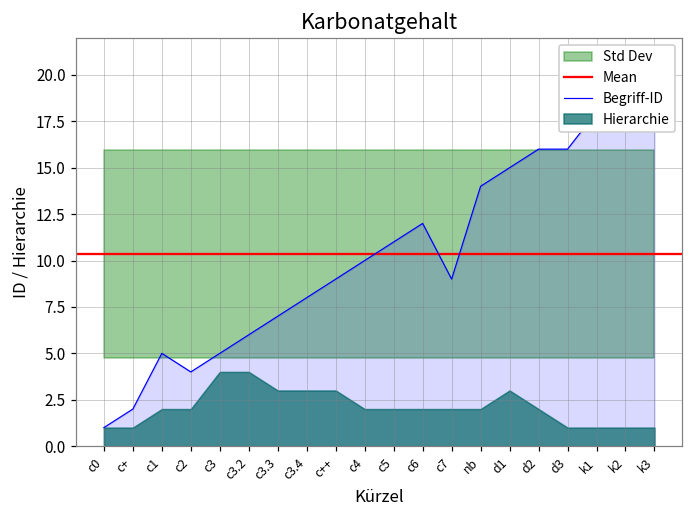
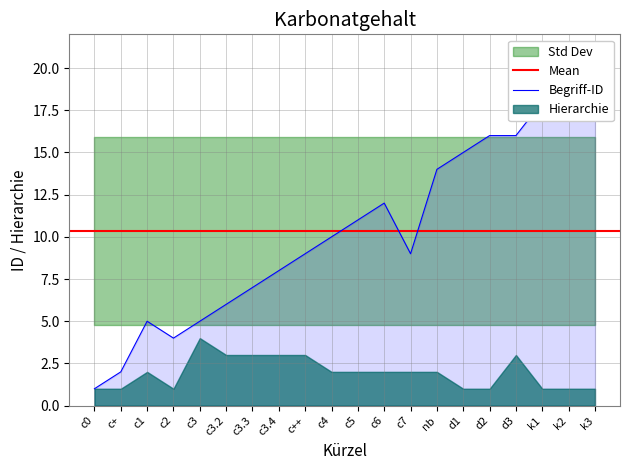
  {
    "Std Dev": {
      "c0": 16,
      "c+": 16,
      "c1": 16,
      "c2": 16,
      "c3": 16,
      "c3.2": 16,
      "c3.3": 16,
      "c3.4": 16,
      "c++": 16,
      "c4": 16,
      "c5": 16,
      "c6": 16,
      "c7": 16,
      "nb": 16,
      "d1": 16,
      "k1": 16,
      "k2": 16,
      "k3": 16
    },
    "Begriff-ID": {
      "c+": 2,
      "c1": 5,
      "c2": 4,
      "c3": 5,
      "c3.2": 6,
      "c3.3": 7,
      "c3.4": 8,
      "c++": 9,
      "c4": 10,
      "c5": 11,
      "c6": 12,
      "c7": 9,
      "nb": 14,
      "d1": 15
    },
    "Hierarchie": {
      "c+": 1,
      "c1": 2,
-     "c2": 2,
+     "c2": 1,
      "c3": 4,
-     "c3.2": 4,
+     "c3.2": 3,
      "c3.3": 3,
      "c3.4": 3,
      "c++": 3,
      "c4": 2,
      "c5": 2,
      "c6": 2,
      "c7": 2,
      "nb": 2,
-     "d1": 3,
-     "d2": 2,
-     "d3": 1,
+     "d1": 1,
+     "d2": 1,
+     "d3": 3,
      "k1": 1,
      "k2": 1,
      "k3": 1
    }
  }
